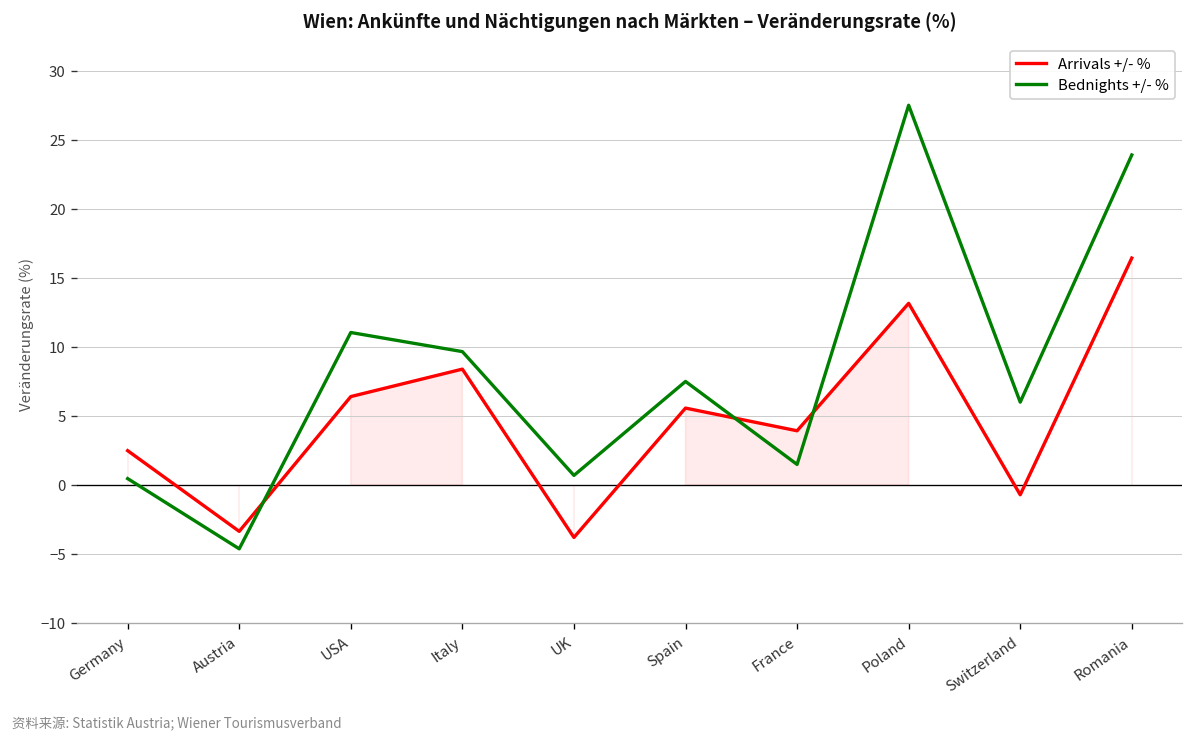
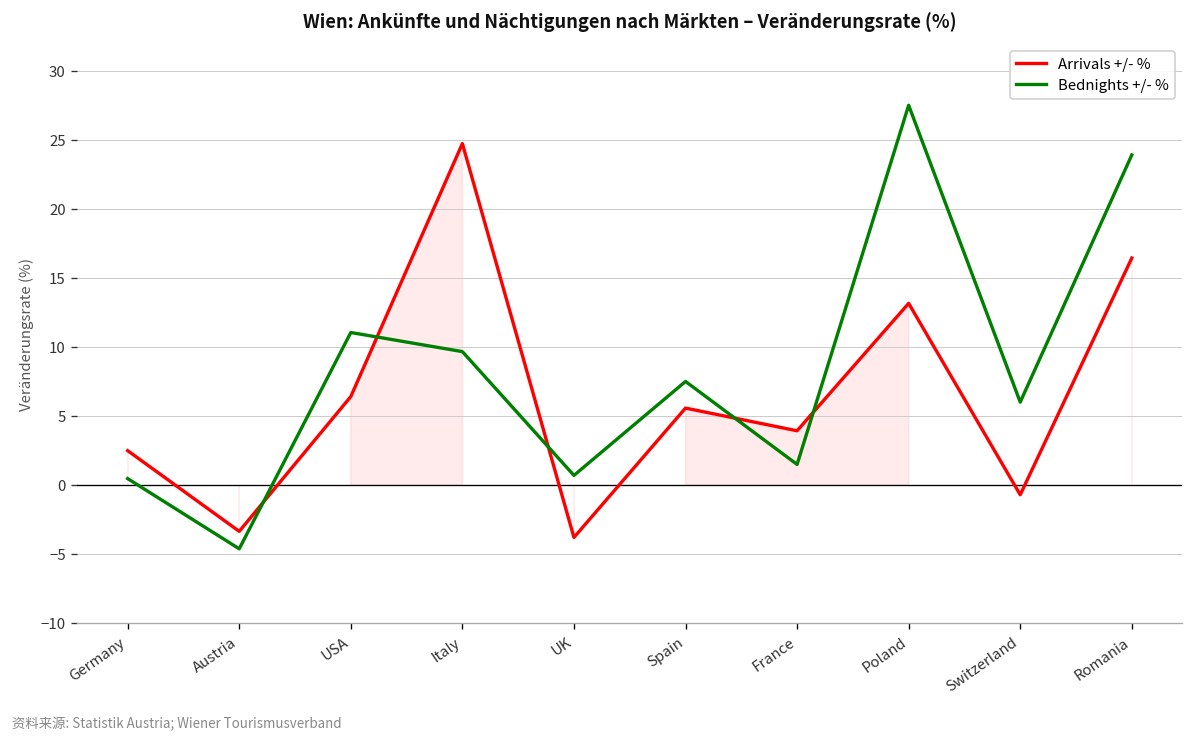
  {
    "Arrivals +/- %": {
      "Germany": 2.5,
      "Austria": -3.3,
      "USA": 6.4,
-     "Italy": 8.4,
+     "Italy": 24.7,
      "UK": -3.8,
      "Spain": 5.6,
      "France": 3.9,
      "Poland": 13.2,
      "Switzerland": -0.7,
      "Romania": 16.5
    },
    "Bednights +/- %": {
      "Germany": 0.5,
      "Austria": -4.6,
      "USA": 11.1,
      "Italy": 9.7,
      "UK": 0.7,
      "Spain": 7.5,
      "France": 1.5,
      "Poland": 27.5,
      "Switzerland": 6.0,
      "Romania": 23.9
    }
  }
